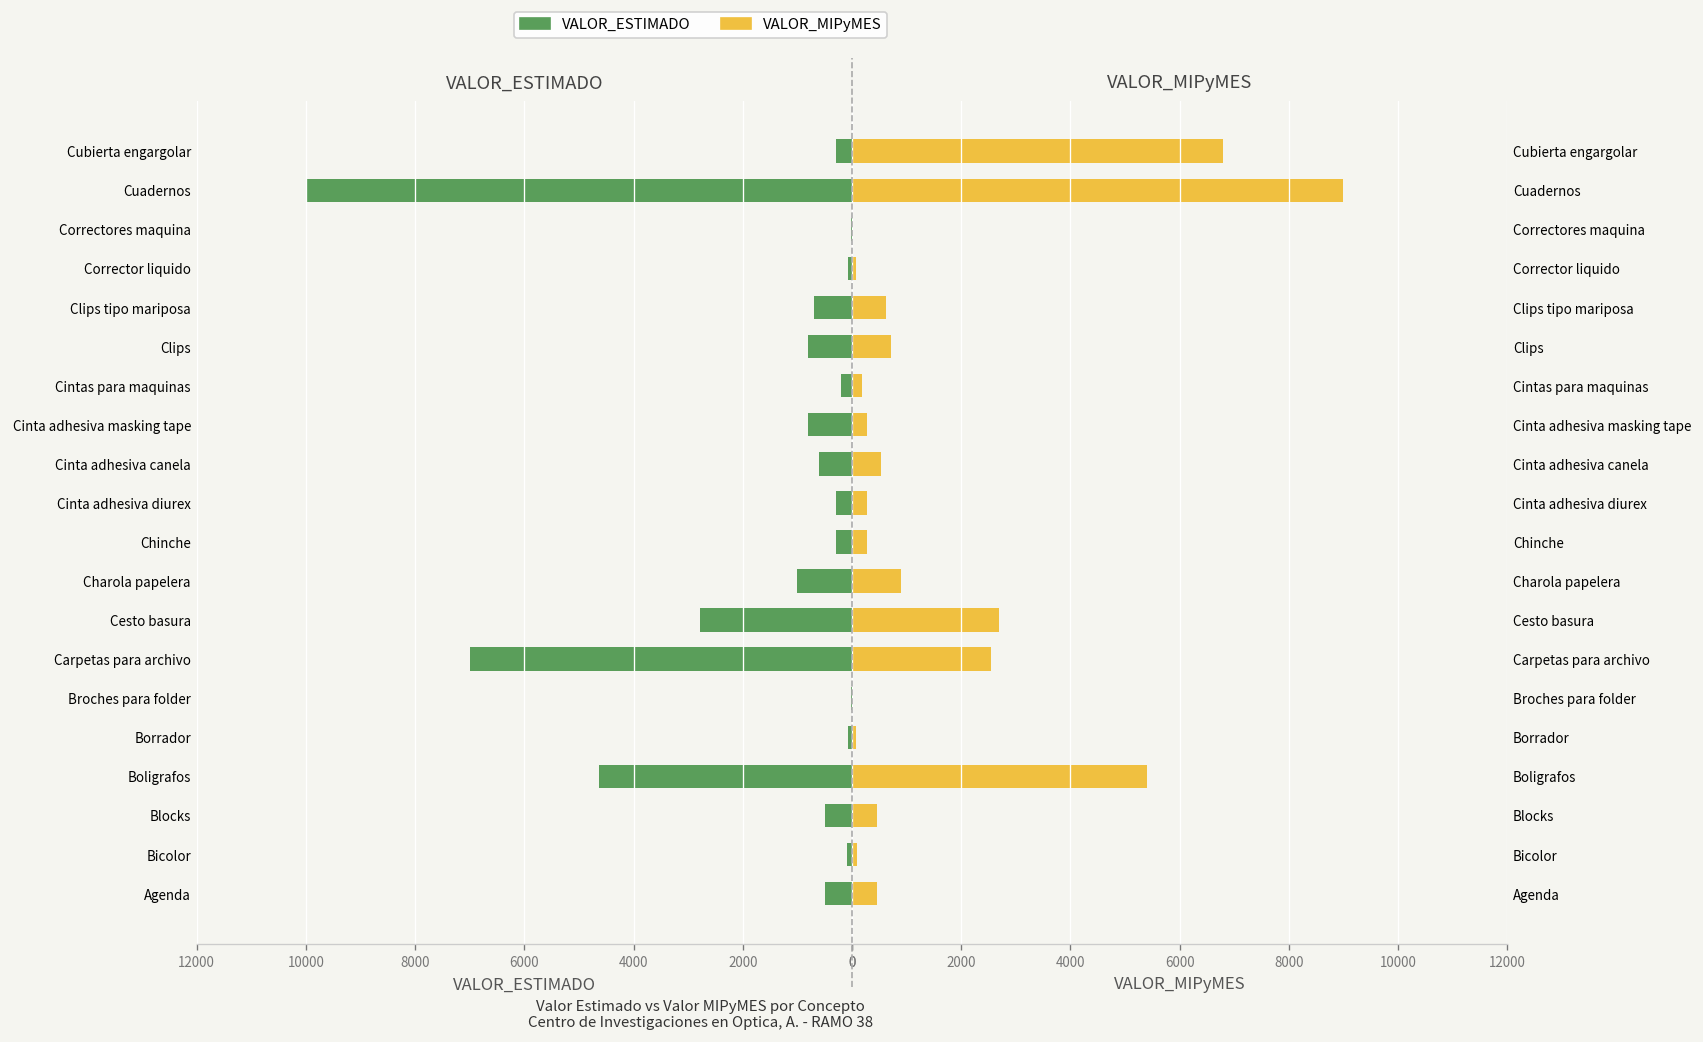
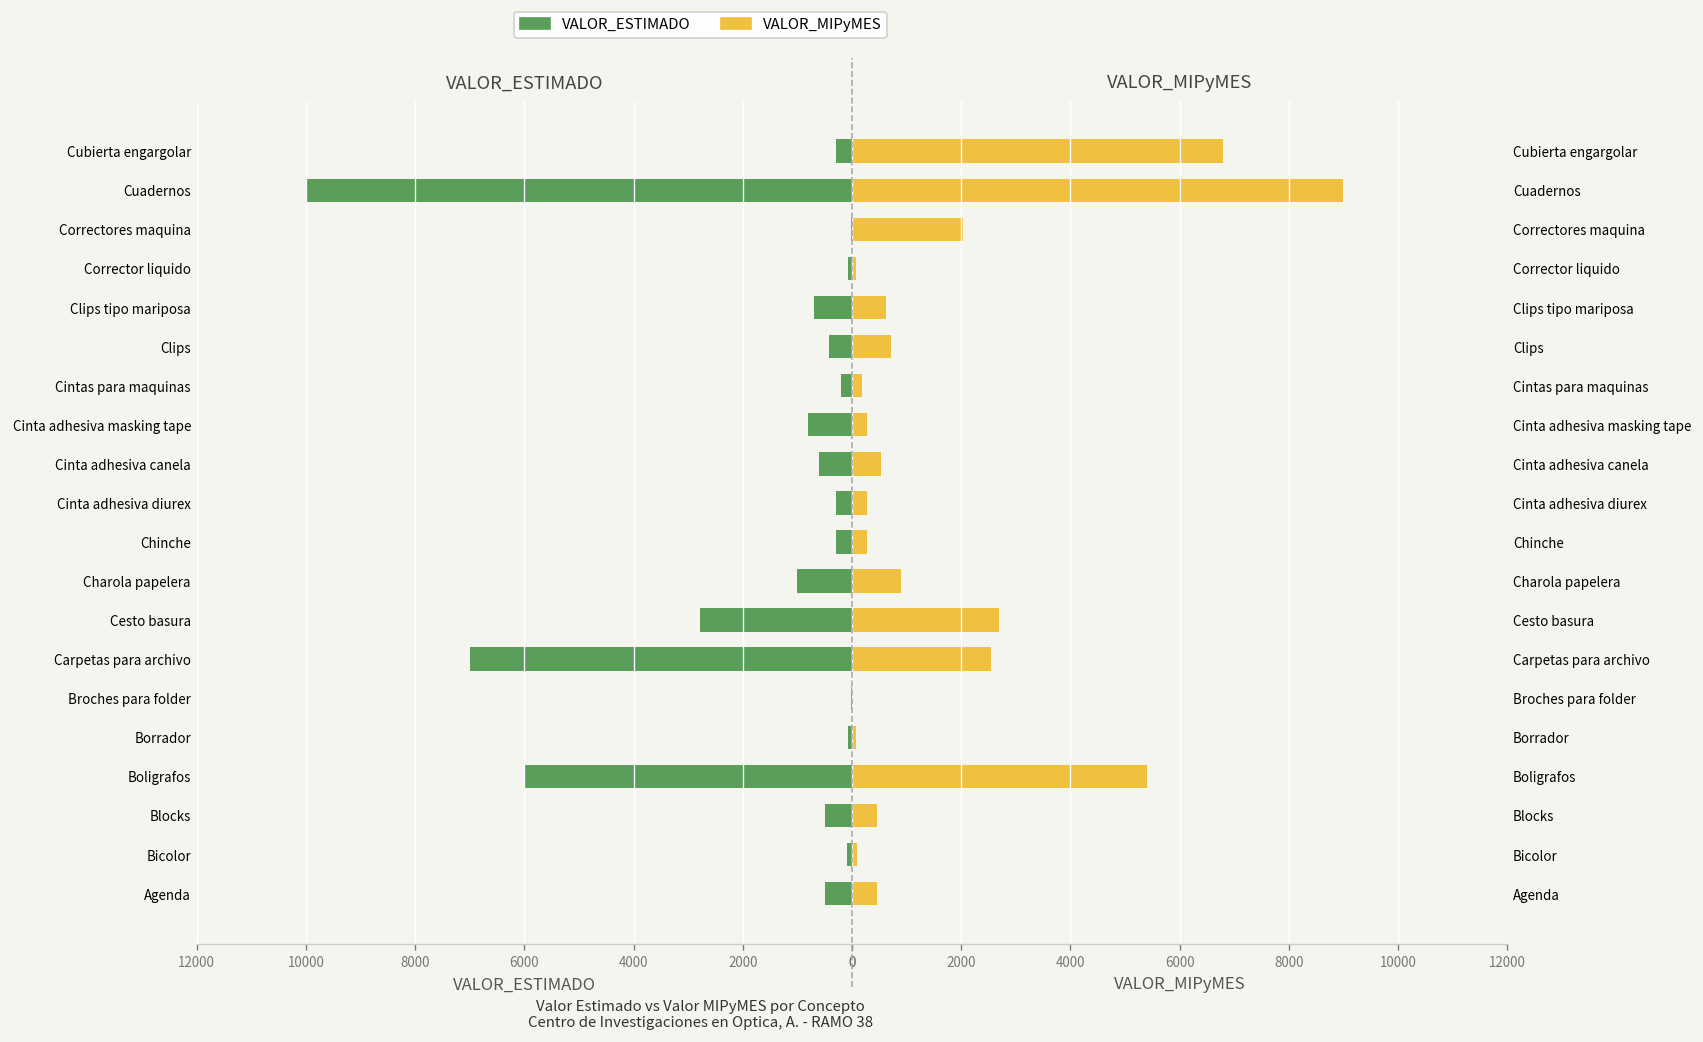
  {
    "VALOR_ESTIMADO": {
      "Cubierta engargolar": 300,
      "Cuadernos": 10000,
      "Corrector liquido": 100,
      "Clips tipo mariposa": 700,
-     "Clips": 800,
+     "Clips": 400,
      "Cintas para maquinas": 200,
      "Cinta adhesiva masking tape": 800,
      "Cinta adhesiva canela": 600,
      "Cinta adhesiva diurex": 300,
      "Chinche": 300,
      "Charola papelera": 1000,
      "Cesto basura": 2800,
      "Carpetas para archivo": 7000,
      "Borrador": 100,
-     "Boligrafos": 4600,
+     "Boligrafos": 6000,
      "Blocks": 500,
      "Bicolor": 100,
      "Agenda": 500
    },
    "VALOR_MIPyMES": {
      "Cubierta engargolar": 6800,
      "Cuadernos": 9000,
-     "Correctores maquina": 0,
+     "Correctores maquina": 2000,
      "Corrector liquido": 100,
      "Clips tipo mariposa": 600,
      "Clips": 700,
      "Cintas para maquinas": 200,
      "Cinta adhesiva masking tape": 300,
      "Cinta adhesiva canela": 500,
      "Cinta adhesiva diurex": 300,
      "Chinche": 300,
      "Charola papelera": 900,
      "Cesto basura": 2700,
      "Carpetas para archivo": 2500,
      "Borrador": 100,
      "Boligrafos": 5400,
      "Blocks": 500,
      "Bicolor": 100,
      "Agenda": 500
    }
  }
